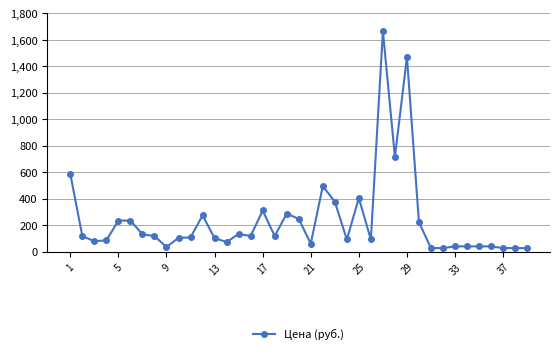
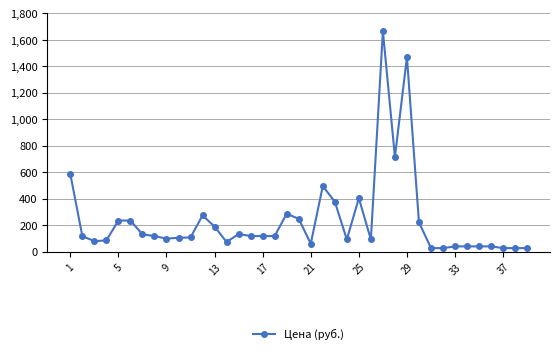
  {
    "1": "590",
    "5": "230",
-   "9": "30",
-   "13": "100",
-   "17": "310",
+   "9": "100",
+   "13": "190",
+   "17": "120",
    "21": "60",
    "25": "400",
    "29": "1,470",
    "33": "40",
    "37": "30"
  }
